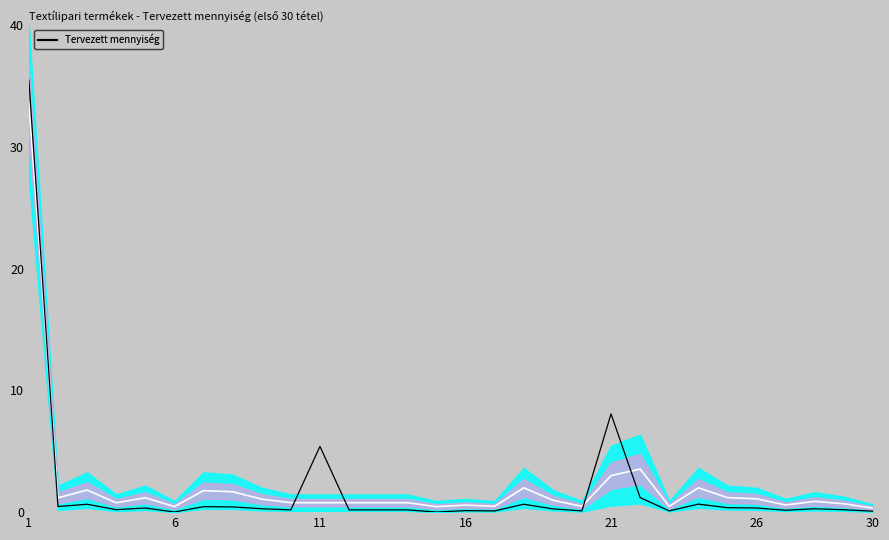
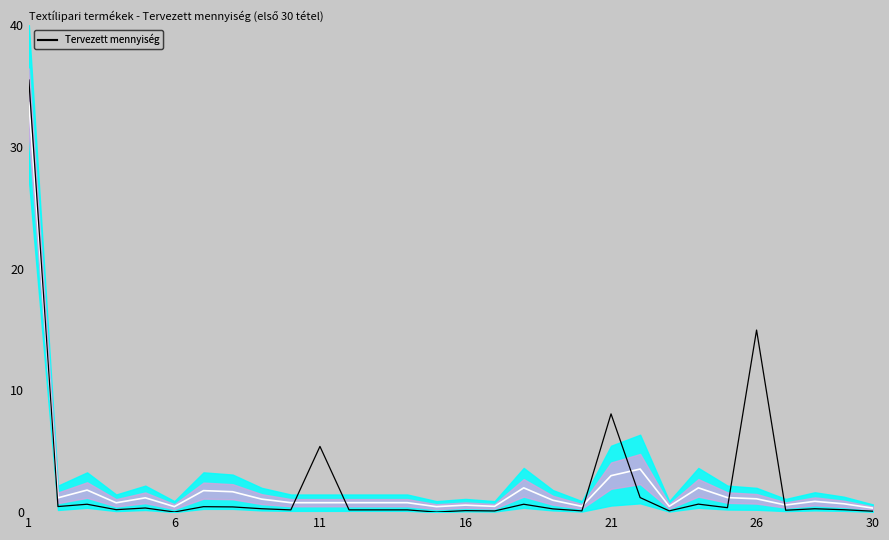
  {
    "Tervezett mennyiség": {
      "1": 35.5,
      "6": 0.0,
      "11": 5.4,
      "16": 0.1,
      "21": 8.1,
-     "26": 0.3,
+     "26": 15.0,
      "30": 0.1
    }
  }
